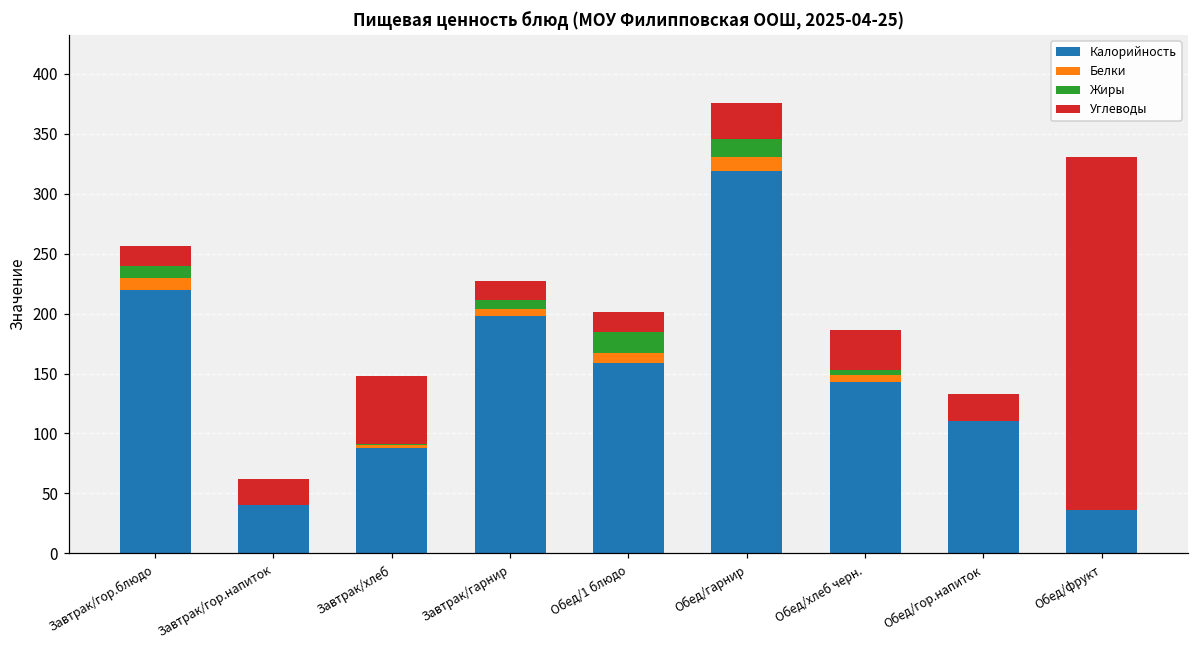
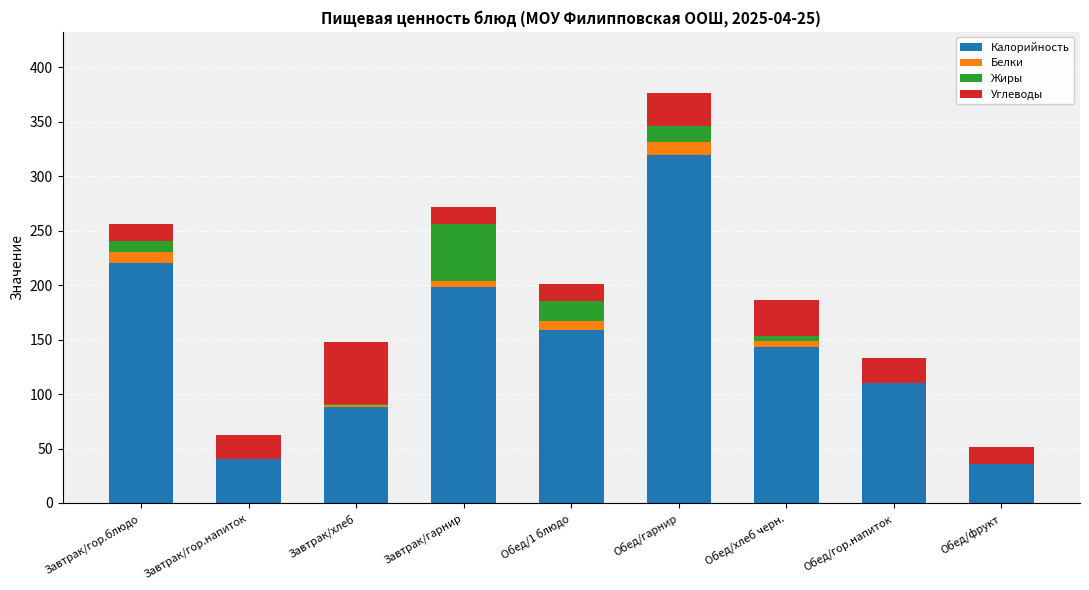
  {
    "Калорийность": {
      "Завтрак/гор.блюдо": 220,
      "Завтрак/гор.напиток": 40,
      "Завтрак/хлеб": 88,
      "Завтрак/гарнир": 198,
      "Обед/1 блюдо": 159,
      "Обед/гарнир": 319,
      "Обед/хлеб черн.": 143,
      "Обед/гор.напиток": 110,
      "Обед/фрукт": 36
    },
    "Белки": {
      "Завтрак/гор.блюдо": 10,
      "Завтрак/гор.напиток": 0,
      "Завтрак/гарнир": 6,
      "Обед/1 блюдо": 8,
      "Обед/гарнир": 12,
      "Обед/хлеб черн.": 6,
      "Обед/гор.напиток": 0,
      "Обед/фрукт": 0
    },
    "Жиры": {
      "Завтрак/гор.блюдо": 10,
      "Завтрак/гор.напиток": 0,
-     "Завтрак/гарнир": 7,
+     "Завтрак/гарнир": 52,
      "Обед/1 блюдо": 18,
      "Обед/гарнир": 15,
      "Обед/хлеб черн.": 4,
      "Обед/гор.напиток": 0,
      "Обед/фрукт": 0
    },
    "Углеводы": {
      "Завтрак/гор.блюдо": 16,
      "Завтрак/гор.напиток": 22,
      "Завтрак/хлеб": 57,
      "Завтрак/гарнир": 16,
      "Обед/1 блюдо": 16,
      "Обед/гарнир": 30,
      "Обед/хлеб черн.": 33,
      "Обед/гор.напиток": 23,
-     "Обед/фрукт": 295
+     "Обед/фрукт": 15
    }
  }
